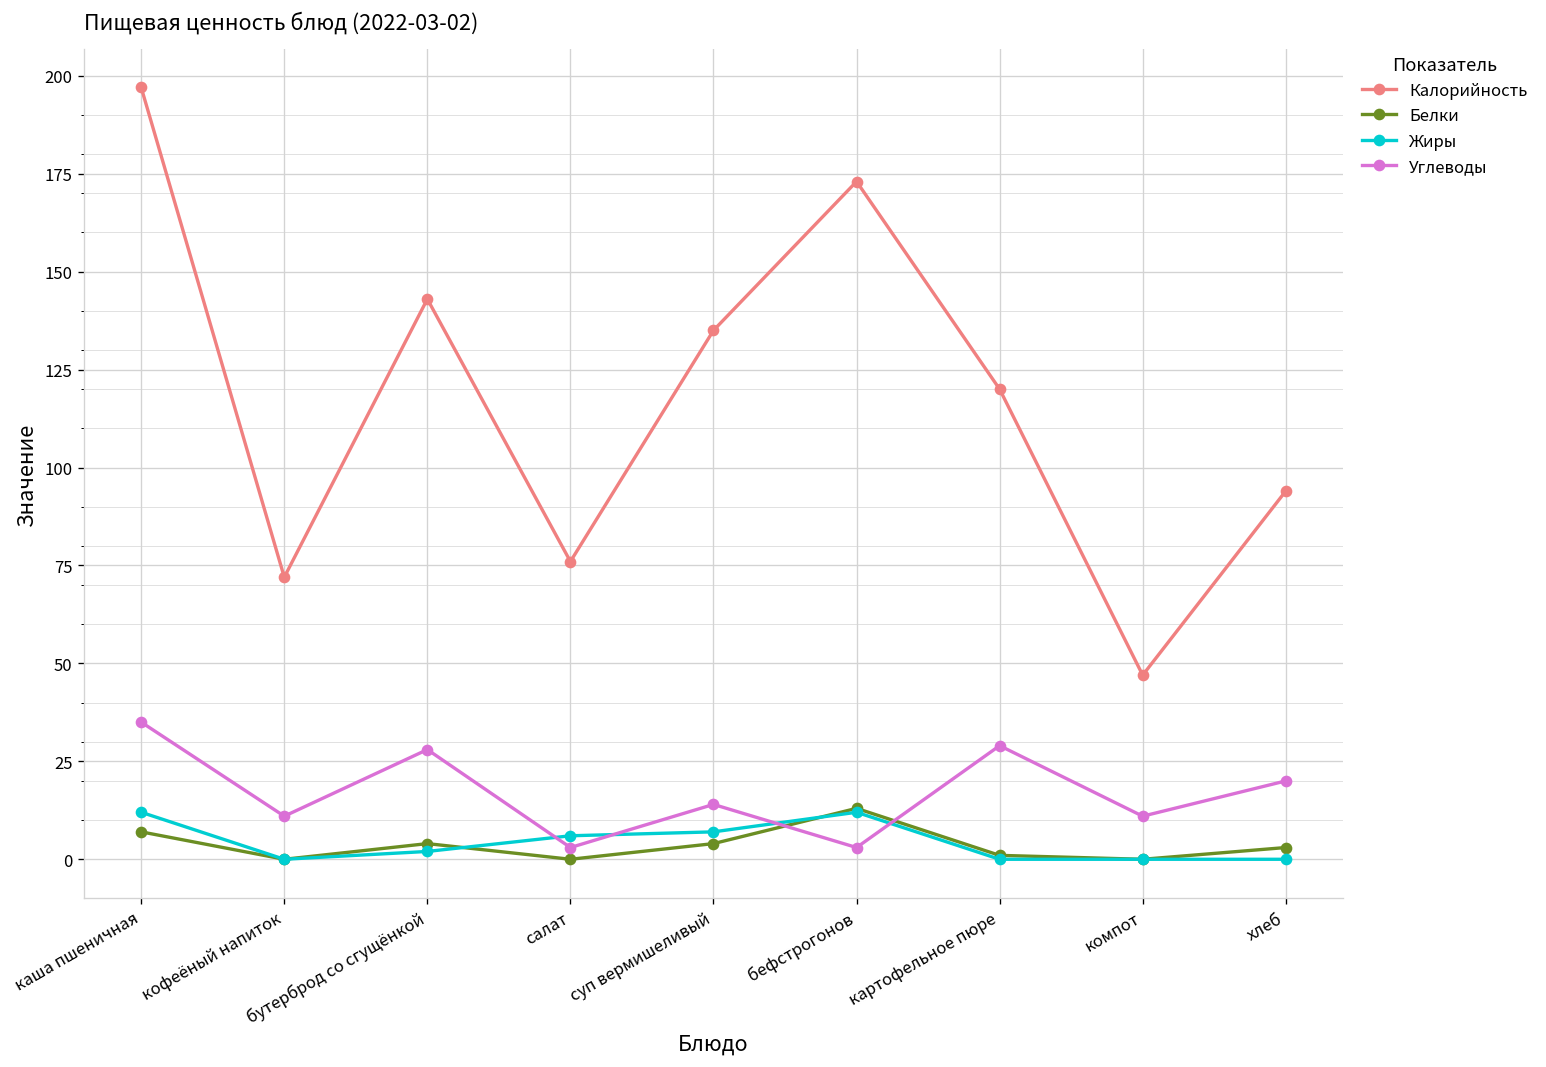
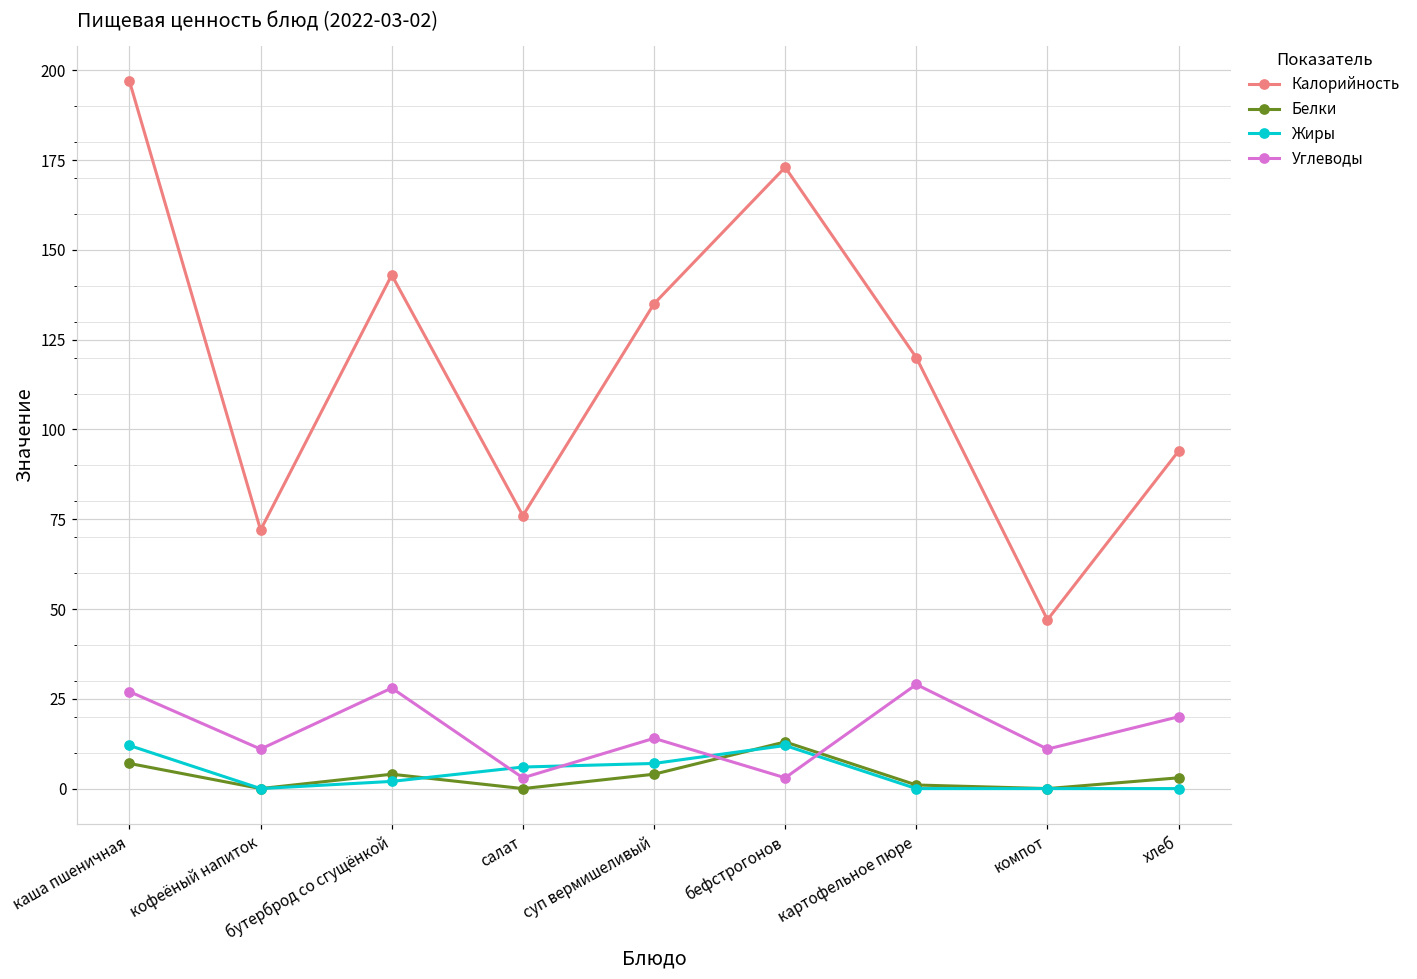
  {
    "Калорийность": {
      "каша пшеничная": 197,
      "кофеёный напиток": 72,
      "бутерброд со сгущёнкой": 143,
      "салат": 76,
      "суп вермишеливый": 135,
      "бефстрогонов": 173,
      "картофельное пюре": 120,
      "компот": 47,
      "хлеб": 94
    },
    "Белки": {
      "каша пшеничная": 7,
      "бутерброд со сгущёнкой": 4,
      "салат": 0,
      "суп вермишеливый": 4,
      "бефстрогонов": 13,
      "картофельное пюре": 1,
      "хлеб": 3
    },
    "Жиры": {
      "каша пшеничная": 12,
      "бутерброд со сгущёнкой": 2,
      "салат": 6,
      "суп вермишеливый": 7,
      "бефстрогонов": 12,
      "картофельное пюре": 0,
      "хлеб": 0
    },
    "Углеводы": {
-     "каша пшеничная": 35,
+     "каша пшеничная": 27,
      "кофеёный напиток": 11,
      "бутерброд со сгущёнкой": 28,
      "салат": 3,
      "суп вермишеливый": 14,
      "бефстрогонов": 3,
      "картофельное пюре": 29,
      "компот": 11,
      "хлеб": 20
    }
  }
